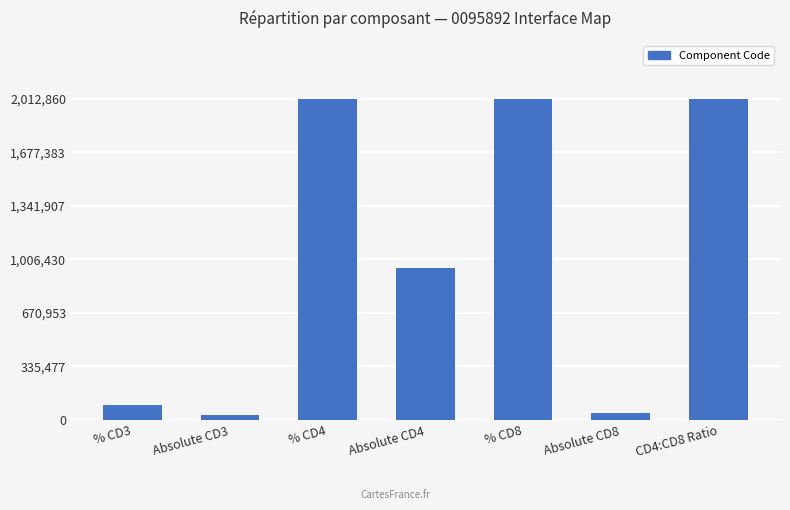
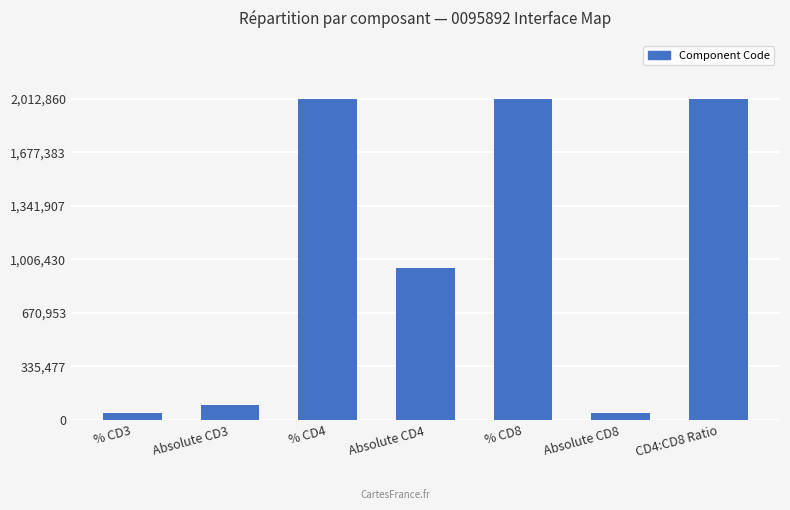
  {
-   "% CD3": "100,000",
-   "Absolute CD3": "30,000",
+   "% CD3": "40,000",
+   "Absolute CD3": "100,000",
    "% CD4": "2,010,000",
    "Absolute CD4": "950,000",
    "% CD8": "2,010,000",
    "Absolute CD8": "50,000",
    "CD4:CD8 Ratio": "2,010,000"
  }
